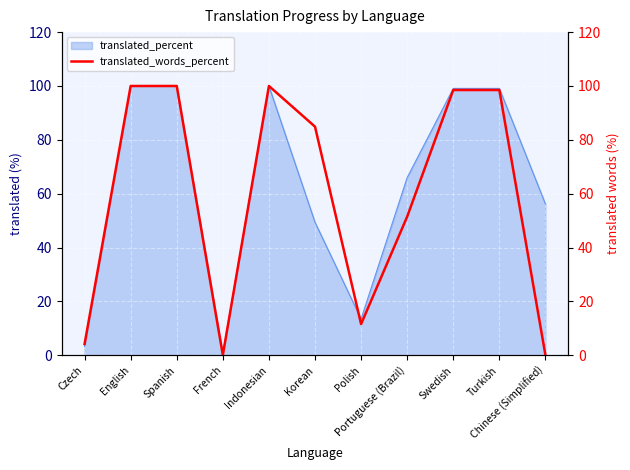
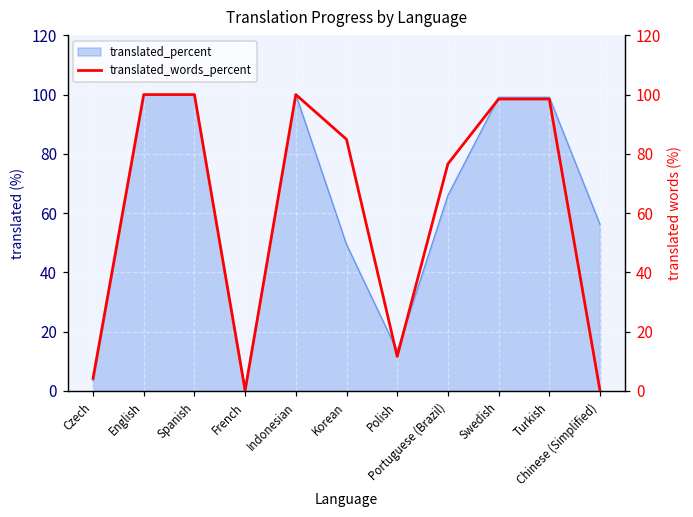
  {
    "translated_percent": {
      "Czech": 3,
      "English": 100,
      "Spanish": 100,
      "French": 1,
      "Indonesian": 100,
      "Korean": 49,
      "Polish": 14,
      "Portuguese (Brazil)": 66,
      "Swedish": 99,
      "Turkish": 99,
      "Chinese (Simplified)": 56
    },
    "translated_words_percent": {
      "Czech": 4,
      "English": 100,
      "Spanish": 100,
      "French": 0,
      "Indonesian": 100,
      "Korean": 85,
      "Polish": 12,
-     "Portuguese (Brazil)": 52,
+     "Portuguese (Brazil)": 77,
      "Swedish": 99,
      "Turkish": 99,
      "Chinese (Simplified)": 0
    }
  }
